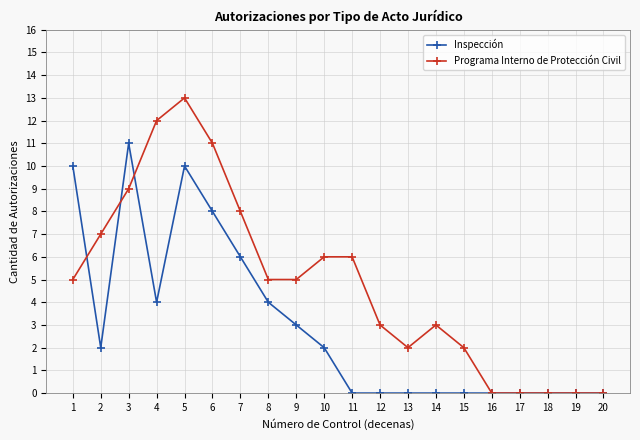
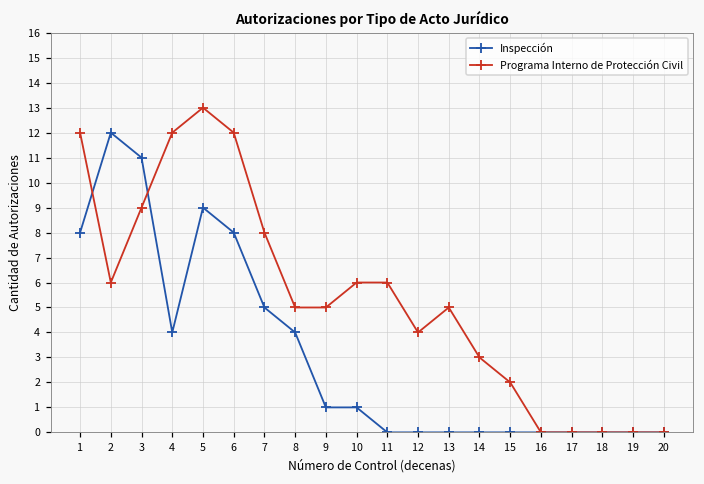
  {
    "Inspección": {
-     "1": 10,
-     "2": 2,
+     "1": 8,
+     "2": 12,
      "3": 11,
      "4": 4,
-     "5": 10,
+     "5": 9,
      "6": 8,
-     "7": 6,
+     "7": 5,
      "8": 4,
-     "9": 3,
-     "10": 2,
+     "9": 1,
+     "10": 1,
      "11": 0,
      "12": 0,
      "13": 0,
      "14": 0,
      "15": 0
    },
    "Programa Interno de Protección Civil": {
-     "1": 5,
-     "2": 7,
+     "1": 12,
+     "2": 6,
      "3": 9,
      "4": 12,
      "5": 13,
-     "6": 11,
+     "6": 12,
      "7": 8,
      "8": 5,
      "9": 5,
      "10": 6,
      "11": 6,
-     "12": 3,
-     "13": 2,
+     "12": 4,
+     "13": 5,
      "14": 3,
      "15": 2
    }
  }
